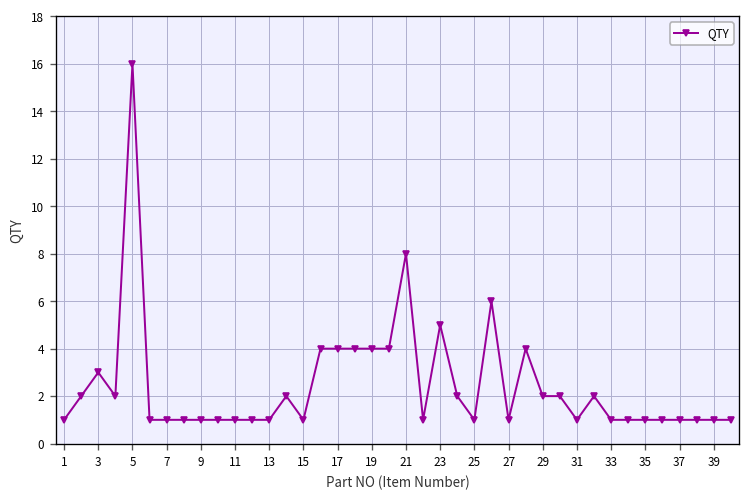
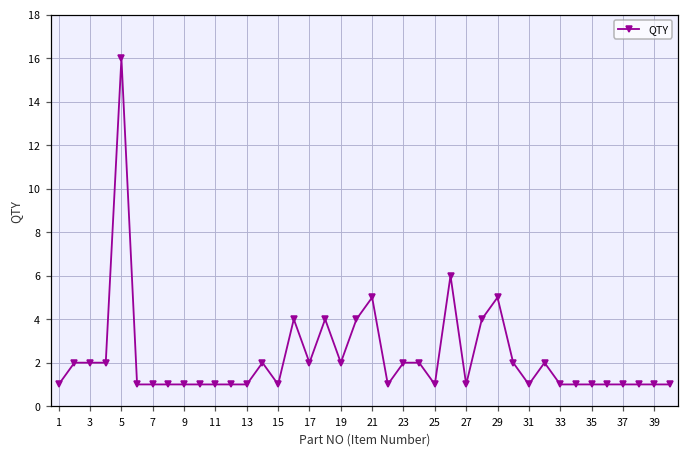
  {
    "1": 1,
-   "3": 3,
+   "3": 2,
    "5": 16,
    "7": 1,
    "9": 1,
    "11": 1,
    "13": 1,
    "15": 1,
-   "17": 4,
-   "19": 4,
-   "21": 8,
-   "23": 5,
+   "17": 2,
+   "19": 2,
+   "21": 5,
+   "23": 2,
    "25": 1,
    "27": 1,
-   "29": 2,
+   "29": 5,
    "31": 1,
    "33": 1,
    "35": 1,
    "37": 1,
    "39": 1
  }
